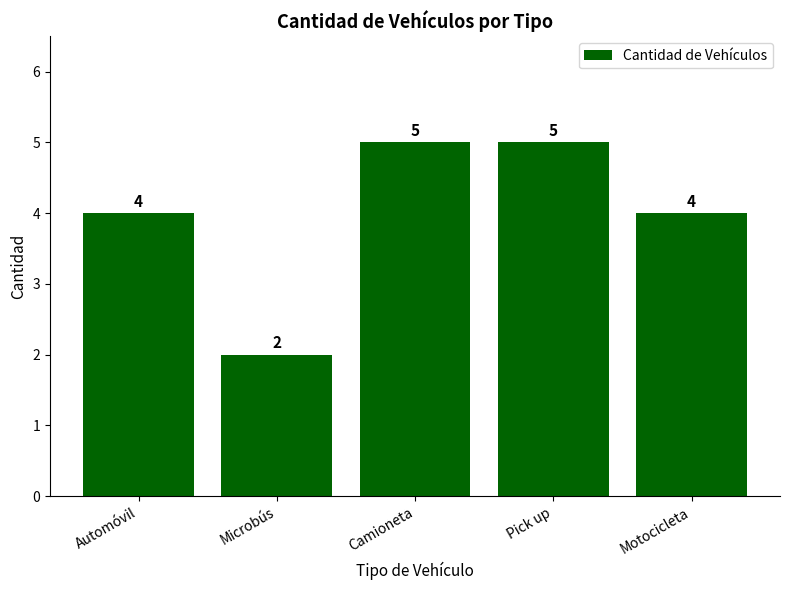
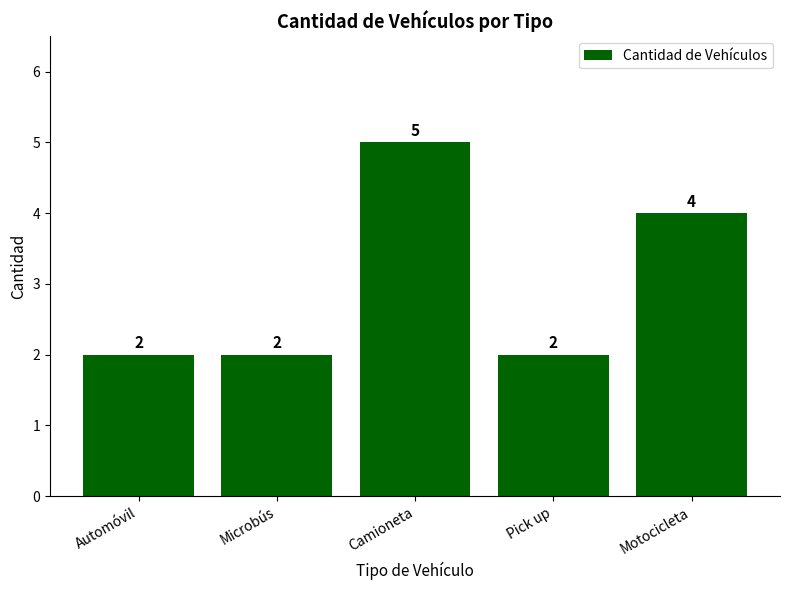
  {
-   "Automóvil": 4,
+   "Automóvil": 2,
    "Microbús": 2,
    "Camioneta": 5,
-   "Pick up": 5,
+   "Pick up": 2,
    "Motocicleta": 4
  }
